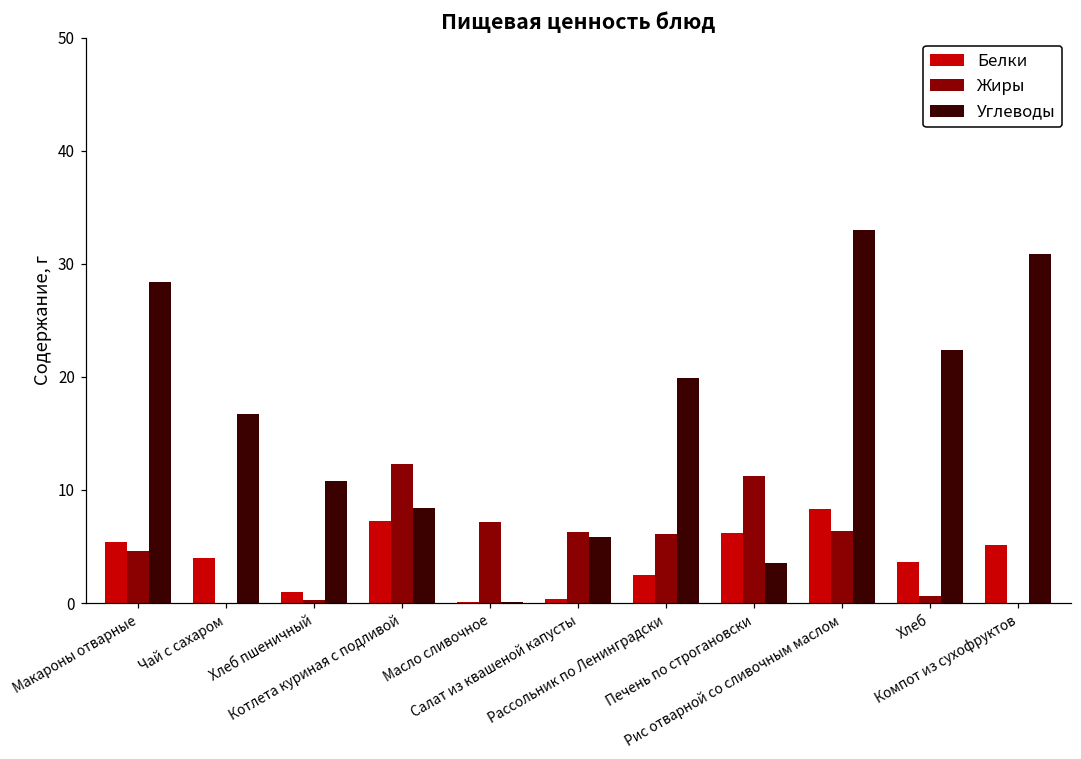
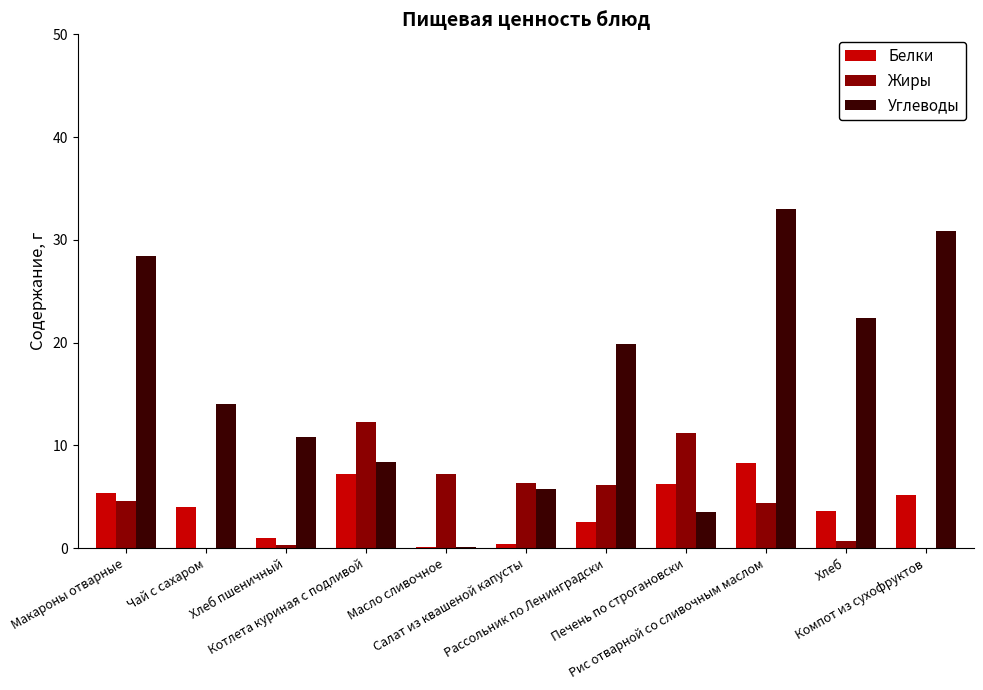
  {
    "Белки": {
      "Макароны отварные": 5.4,
      "Чай с сахаром": 4.0,
      "Хлеб пшеничный": 1.0,
      "Котлета куриная с подливой": 7.2,
      "Салат из квашеной капусты": 0.4,
      "Рассольник по Ленинградски": 2.5,
      "Печень по строгановски": 6.2,
      "Рис отварной со сливочным маслом": 8.3,
      "Хлеб": 3.7,
      "Компот из сухофруктов": 5.2
    },
    "Жиры": {
      "Макароны отварные": 4.6,
      "Чай с сахаром": 0.0,
      "Хлеб пшеничный": 0.3,
      "Котлета куриная с подливой": 12.3,
      "Масло сливочное": 7.2,
      "Салат из квашеной капусты": 6.3,
      "Рассольник по Ленинградски": 6.1,
      "Печень по строгановски": 11.2,
-     "Рис отварной со сливочным маслом": 6.4,
+     "Рис отварной со сливочным маслом": 4.4,
      "Хлеб": 0.7,
      "Компот из сухофруктов": 0.0
    },
    "Углеводы": {
      "Макароны отварные": 28.4,
-     "Чай с сахаром": 16.7,
+     "Чай с сахаром": 14.0,
      "Хлеб пшеничный": 10.8,
      "Котлета куриная с подливой": 8.4,
      "Салат из квашеной капусты": 5.8,
      "Рассольник по Ленинградски": 19.9,
      "Печень по строгановски": 3.5,
      "Рис отварной со сливочным маслом": 33.0,
      "Хлеб": 22.4,
      "Компот из сухофруктов": 30.9
    }
  }
